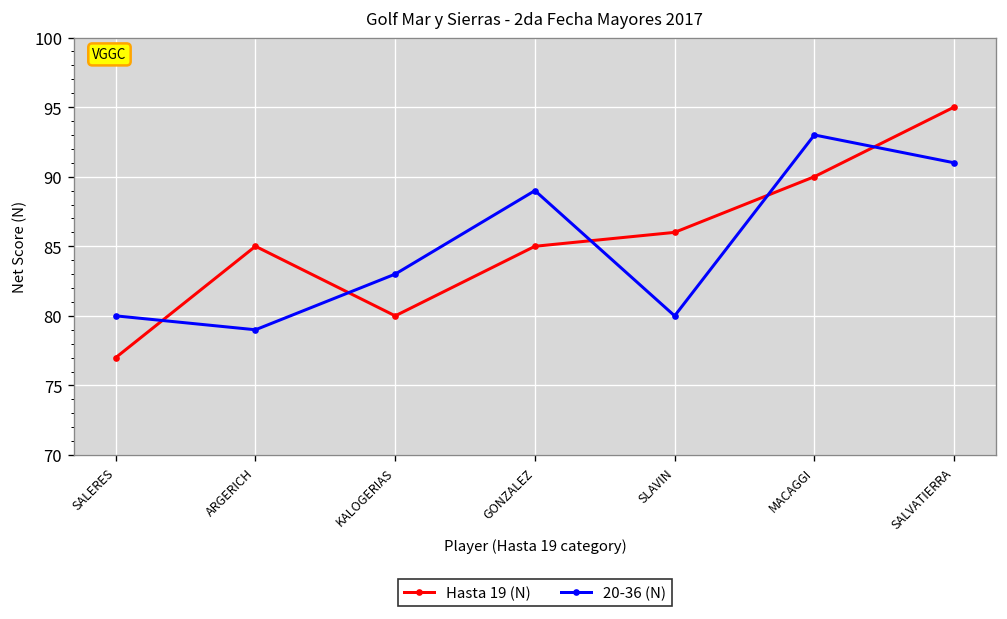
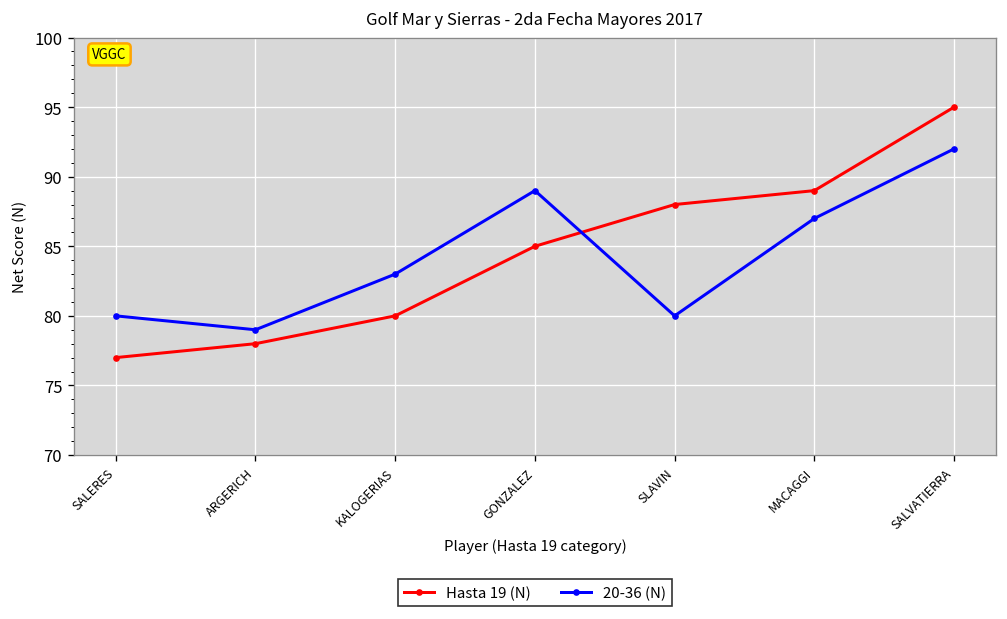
  {
    "Hasta 19 (N)": {
      "SALERES": 77,
-     "ARGERICH": 85,
+     "ARGERICH": 78,
      "KALOGERIAS": 80,
      "GONZALEZ": 85,
-     "SLAVIN": 86,
-     "MACAGGI": 90,
+     "SLAVIN": 88,
+     "MACAGGI": 89,
      "SALVATIERRA": 95
    },
    "20-36 (N)": {
      "SALERES": 80,
      "ARGERICH": 79,
      "KALOGERIAS": 83,
      "GONZALEZ": 89,
      "SLAVIN": 80,
-     "MACAGGI": 93,
-     "SALVATIERRA": 91
+     "MACAGGI": 87,
+     "SALVATIERRA": 92
    }
  }
